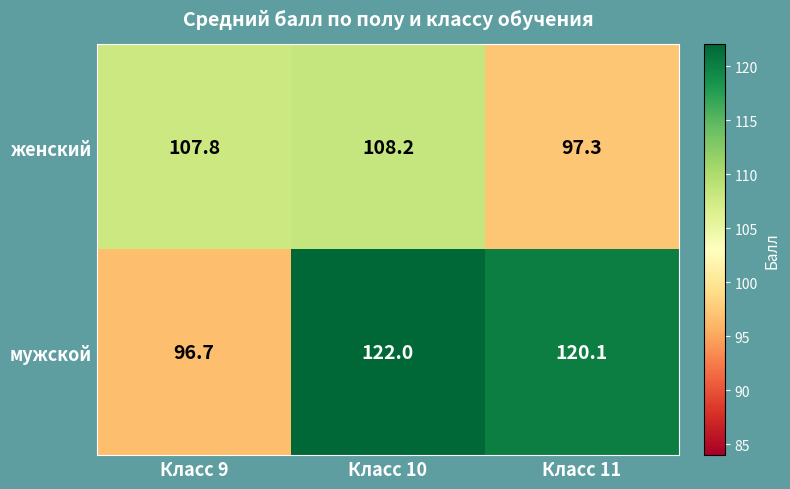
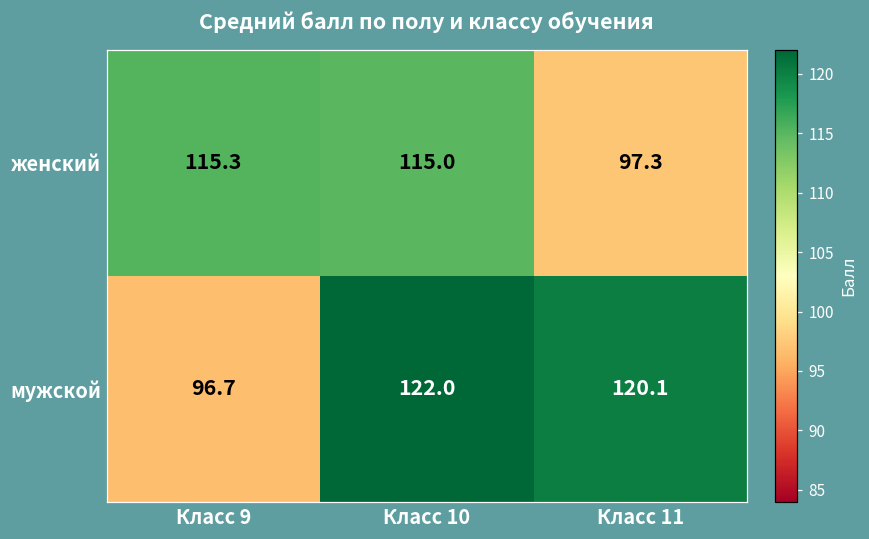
  {
    "женский": {
-     "Класс 9": 107.8,
-     "Класс 10": 108.2,
+     "Класс 9": 115.3,
+     "Класс 10": 115.0,
      "Класс 11": 97.3
    },
    "мужской": {
      "Класс 9": 96.7,
      "Класс 10": 122.0,
      "Класс 11": 120.1
    }
  }
